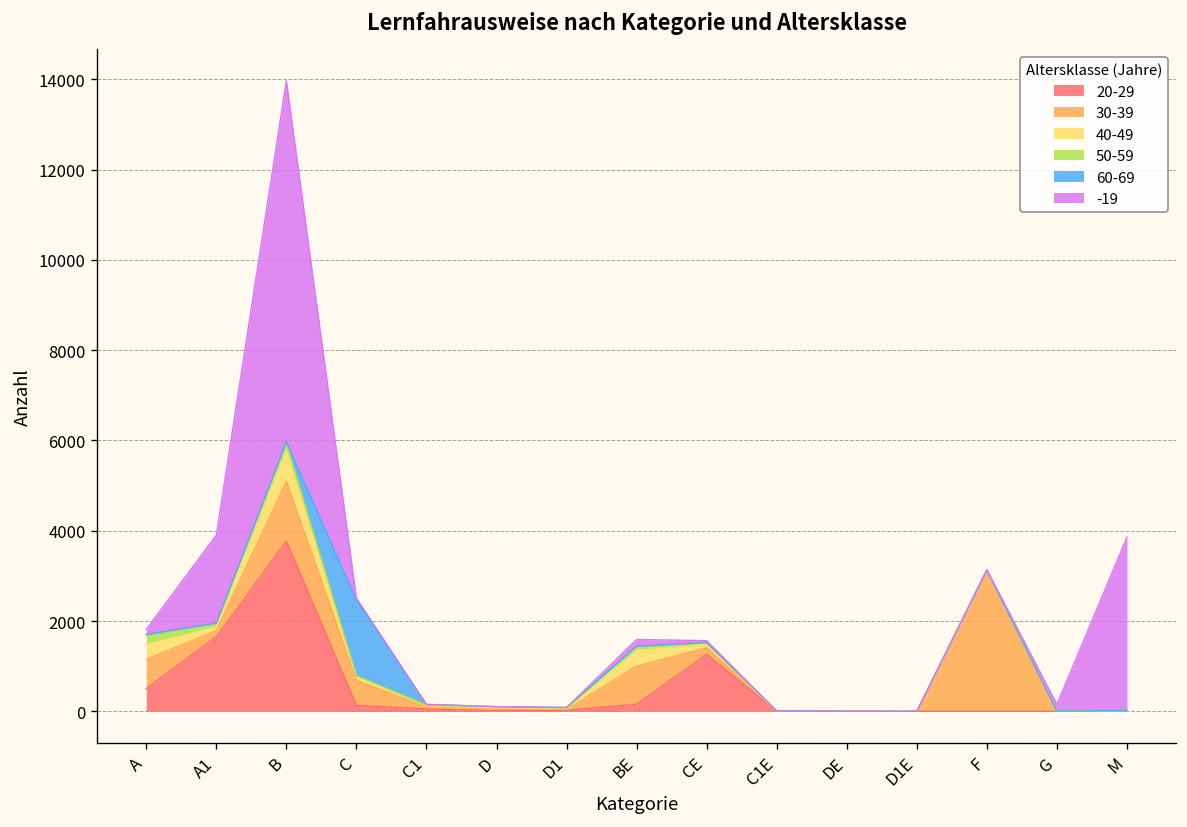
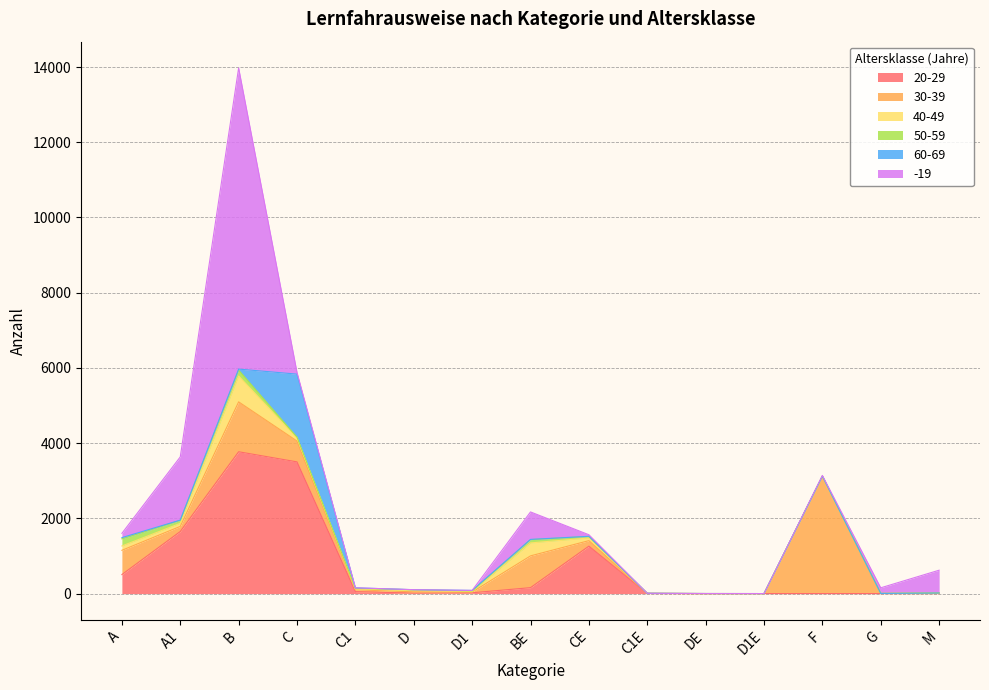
  {
    "20-29": {
      "A": 500,
      "A1": 1700,
      "B": 3800,
-     "C": 100,
+     "C": 3500,
      "BE": 200,
      "CE": 1300,
      "F": 0
    },
    "30-39": {
      "A": 600,
      "A1": 100,
      "B": 1300,
      "C": 600,
      "BE": 800,
      "CE": 100
    },
    "40-49": {
-     "A": 300,
+     "A": 100,
      "A1": 100,
      "B": 700,
      "BE": 300
    },
    "-19": {
      "A": 100,
-     "A1": 1900,
+     "A1": 1700,
      "B": 8000,
-     "BE": 200,
+     "BE": 700,
      "G": 100,
-     "M": 3800
+     "M": 600
    }
  }
